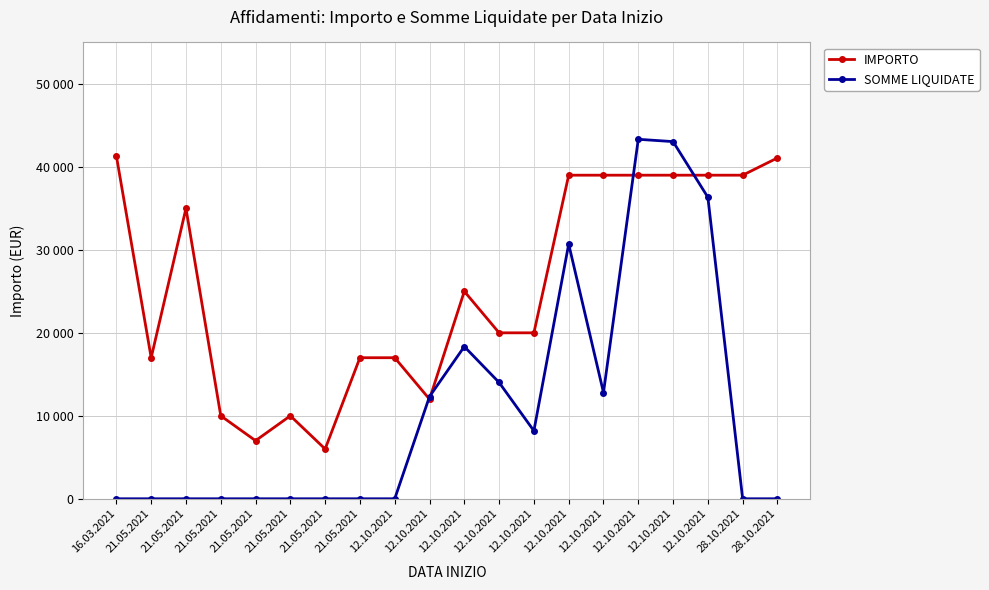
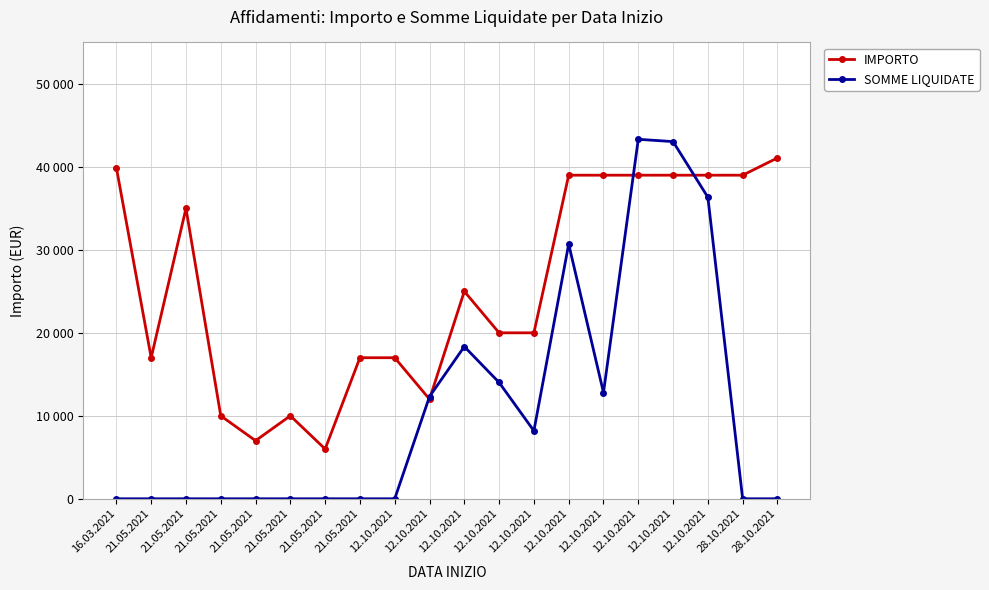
  {
    "IMPORTO": {
-     "16.03.2021": 41000
+     "16.03.2021": 40000
    },
    "SOMME LIQUIDATE": {
      "16.03.2021": 0
    }
  }
